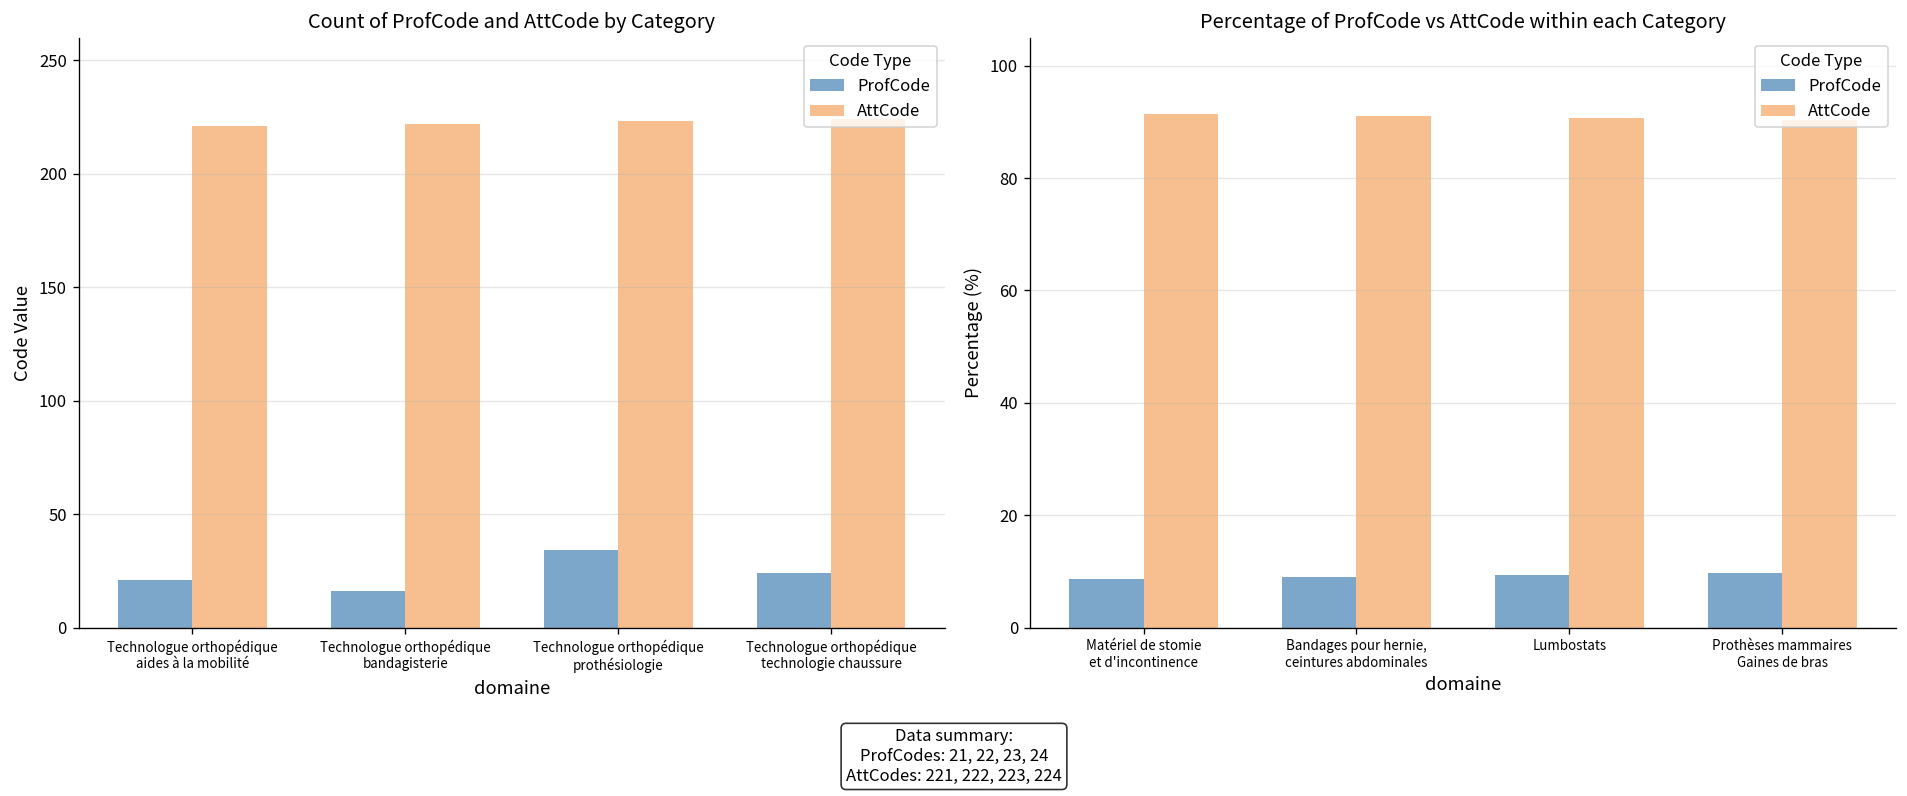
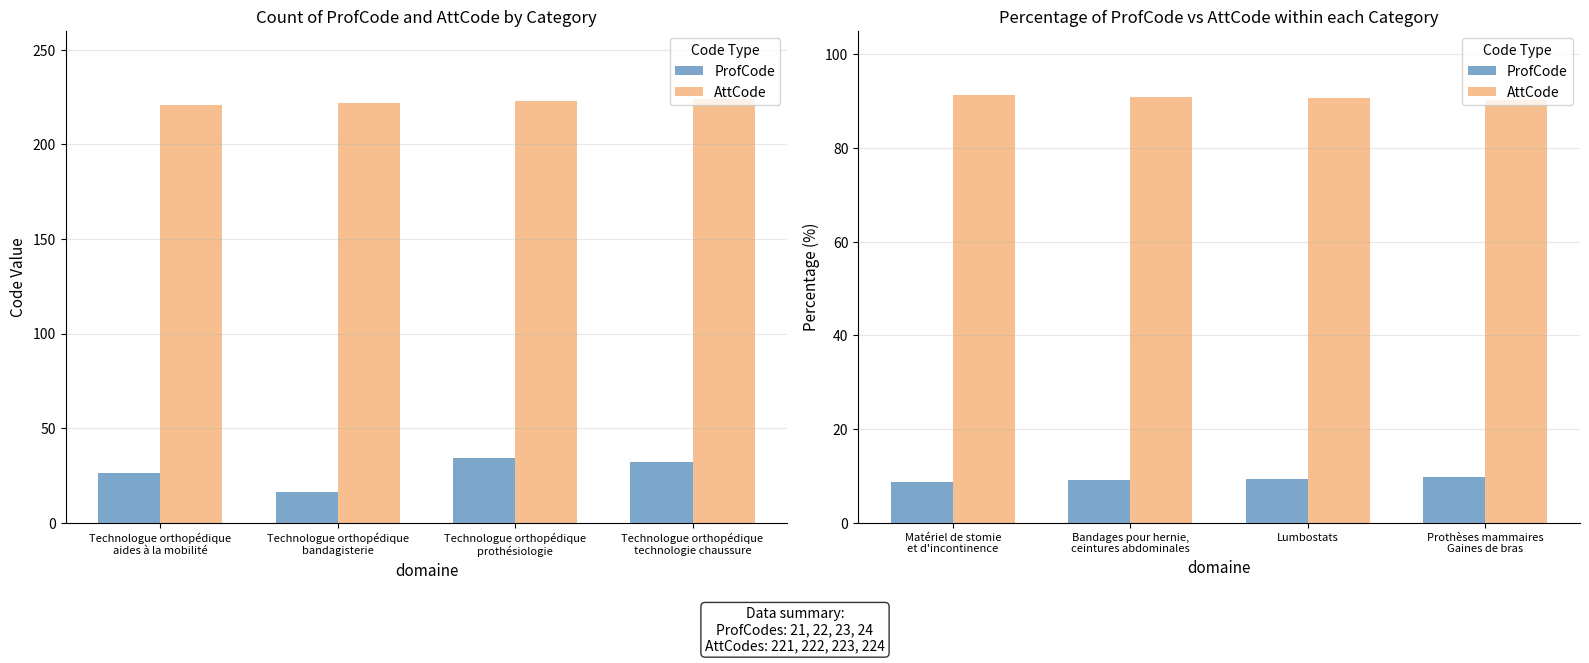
  {
    "Count of ProfCode and AttCode by Category": {
      "ProfCode": {
-       "Technologue orthopédique aides à la mobilité": 21,
+       "Technologue orthopédique aides à la mobilité": 26,
        "Technologue orthopédique bandagisterie": 16,
        "Technologue orthopédique prothésiologie": 34,
-       "Technologue orthopédique technologie chaussure": 24
+       "Technologue orthopédique technologie chaussure": 32
      },
      "AttCode": {
        "Technologue orthopédique aides à la mobilité": 221,
        "Technologue orthopédique bandagisterie": 222,
        "Technologue orthopédique prothésiologie": 223
      }
    },
    "Percentage of ProfCode vs AttCode within each Category": {
      "ProfCode": {
        "Matériel de stomie et d'incontinence": 9,
        "Bandages pour hernie, ceintures abdominales": 9,
        "Lumbostats": 9,
        "Prothèses mammaires Gaines de bras": 10
      },
      "AttCode": {
        "Matériel de stomie et d'incontinence": 91,
        "Bandages pour hernie, ceintures abdominales": 91,
        "Lumbostats": 91
      }
    }
  }
